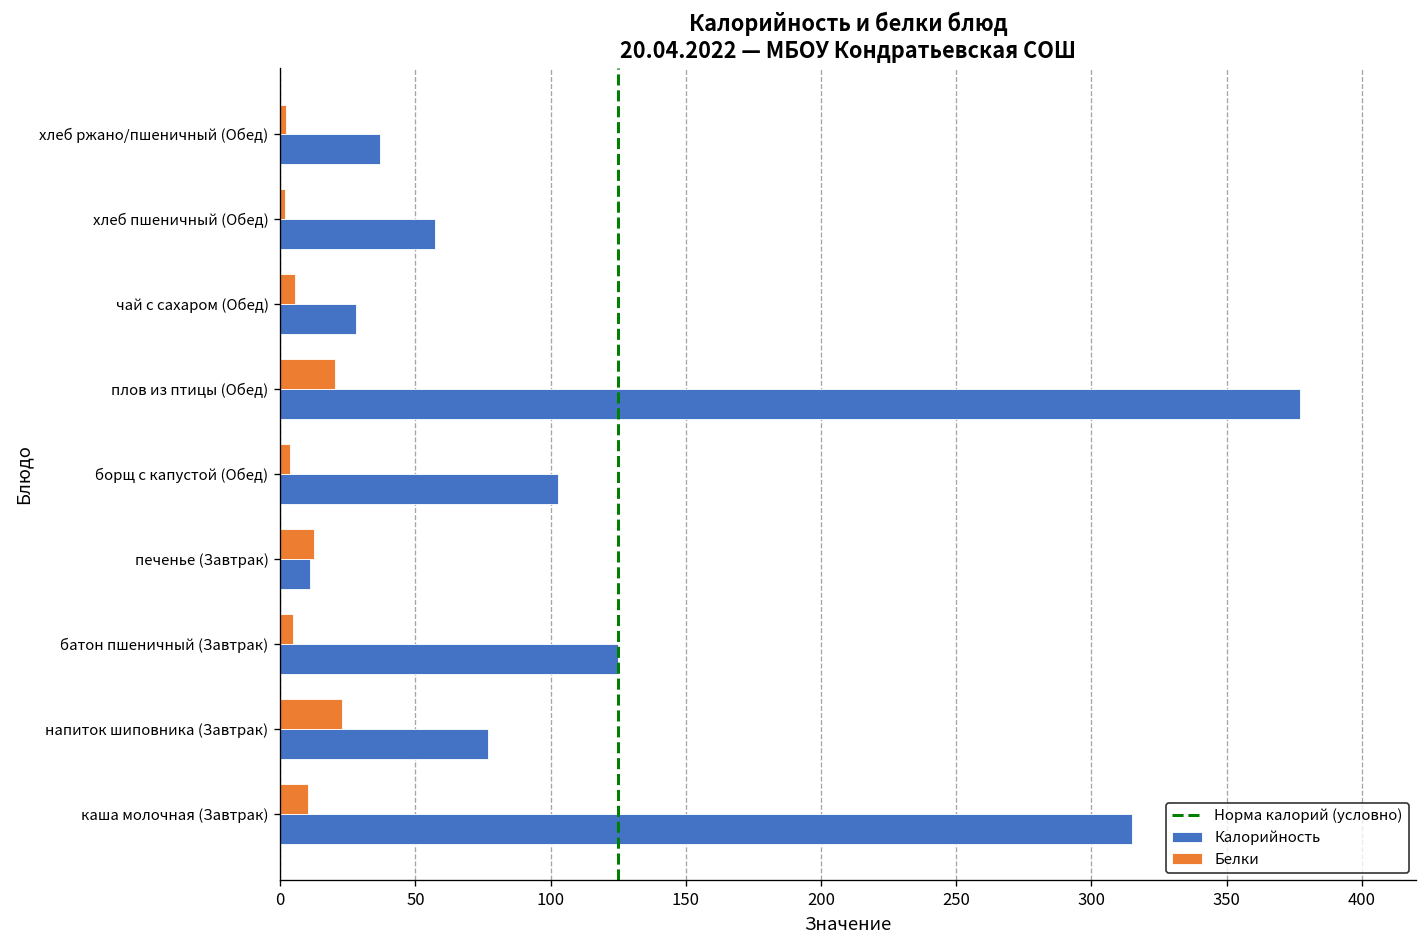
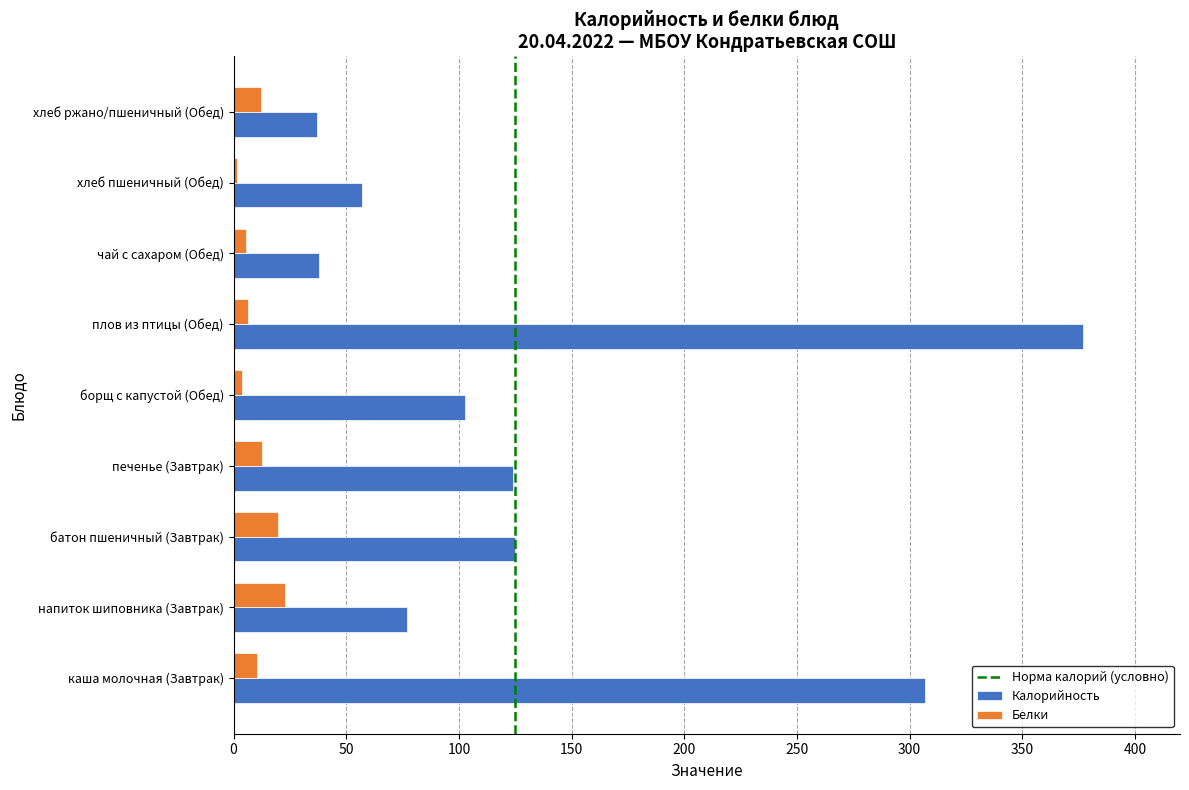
  {
    "Калорийность": {
      "хлеб ржано/пшеничный (Обед)": 37,
      "хлеб пшеничный (Обед)": 57,
-     "чай с сахаром (Обед)": 28,
+     "чай с сахаром (Обед)": 38,
      "плов из птицы (Обед)": 377,
      "борщ с капустой (Обед)": 103,
-     "печенье (Завтрак)": 11,
+     "печенье (Завтрак)": 124,
      "батон пшеничный (Завтрак)": 125,
      "напиток шиповника (Завтрак)": 77,
-     "каша молочная (Завтрак)": 315
+     "каша молочная (Завтрак)": 307
    },
    "Белки": {
-     "хлеб ржано/пшеничный (Обед)": 2,
+     "хлеб ржано/пшеничный (Обед)": 12,
      "хлеб пшеничный (Обед)": 2,
      "чай с сахаром (Обед)": 5,
-     "плов из птицы (Обед)": 20,
+     "плов из птицы (Обед)": 7,
      "борщ с капустой (Обед)": 4,
      "печенье (Завтрак)": 12,
-     "батон пшеничный (Завтрак)": 5,
+     "батон пшеничный (Завтрак)": 20,
      "напиток шиповника (Завтрак)": 23,
      "каша молочная (Завтрак)": 10
    }
  }
